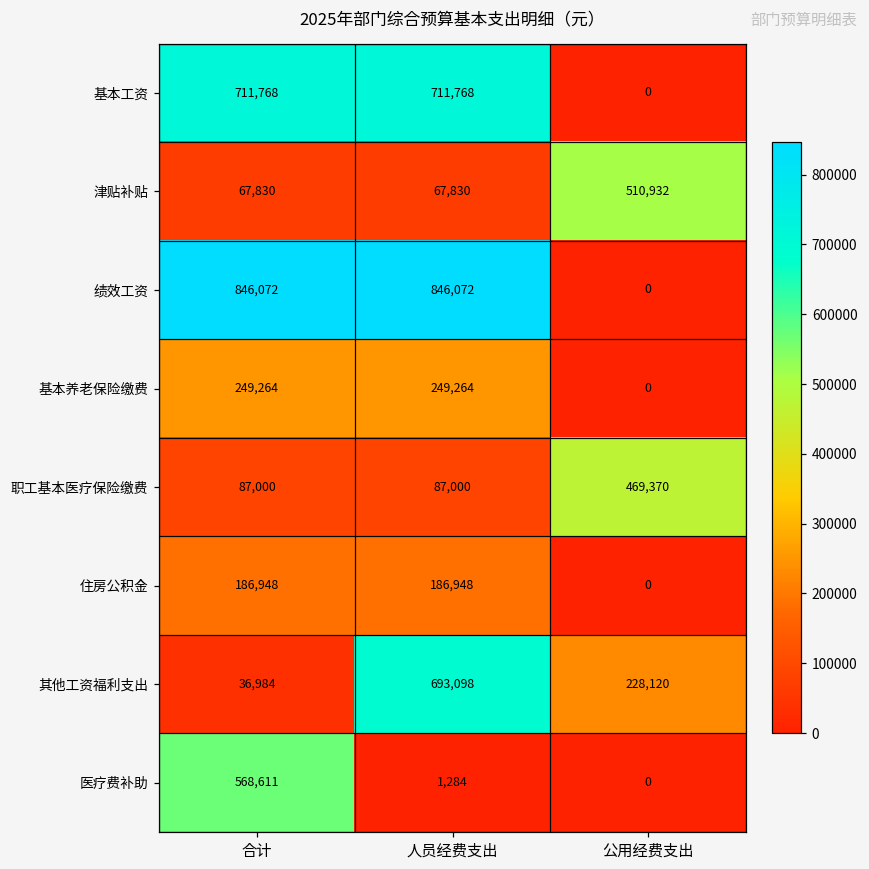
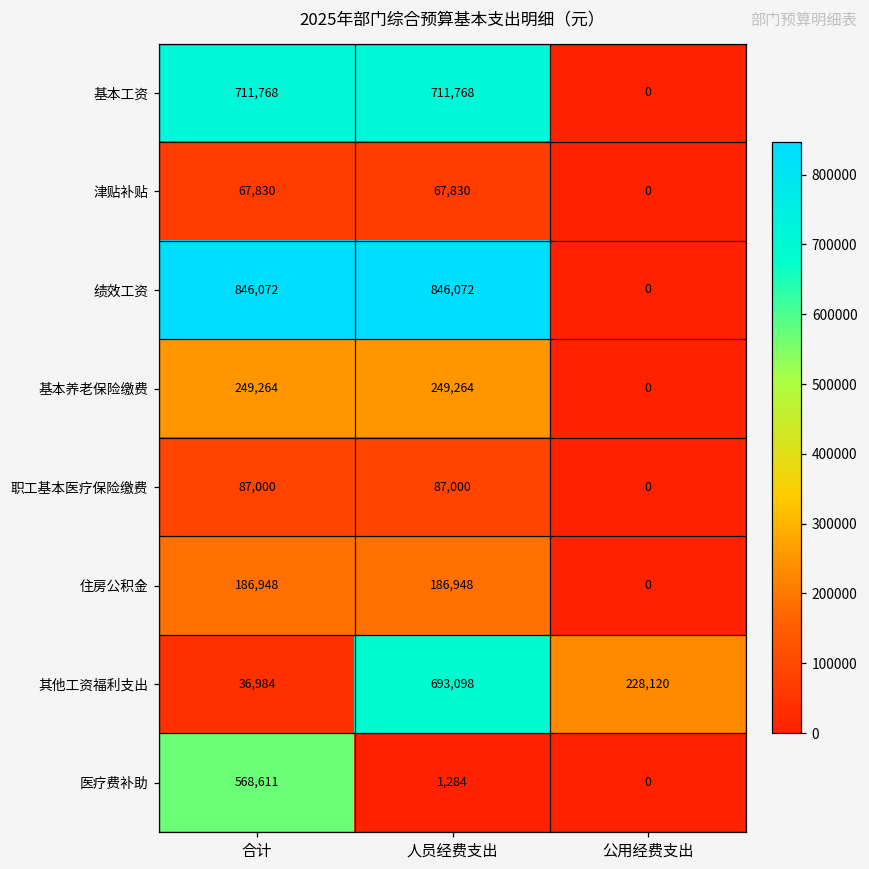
  {
    "基本工资": {
      "合计": "711,768",
      "人员经费支出": "711,768",
      "公用经费支出": "0"
    },
    "津贴补贴": {
      "合计": "67,830",
      "人员经费支出": "67,830",
-     "公用经费支出": "510,932"
+     "公用经费支出": "0"
    },
    "绩效工资": {
      "合计": "846,072",
      "人员经费支出": "846,072",
      "公用经费支出": "0"
    },
    "基本养老保险缴费": {
      "合计": "249,264",
      "人员经费支出": "249,264",
      "公用经费支出": "0"
    },
    "职工基本医疗保险缴费": {
      "合计": "87,000",
      "人员经费支出": "87,000",
-     "公用经费支出": "469,370"
+     "公用经费支出": "0"
    },
    "住房公积金": {
      "合计": "186,948",
      "人员经费支出": "186,948",
      "公用经费支出": "0"
    },
    "其他工资福利支出": {
      "合计": "36,984",
      "人员经费支出": "693,098",
      "公用经费支出": "228,120"
    },
    "医疗费补助": {
      "合计": "568,611",
      "人员经费支出": "1,284",
      "公用经费支出": "0"
    }
  }
